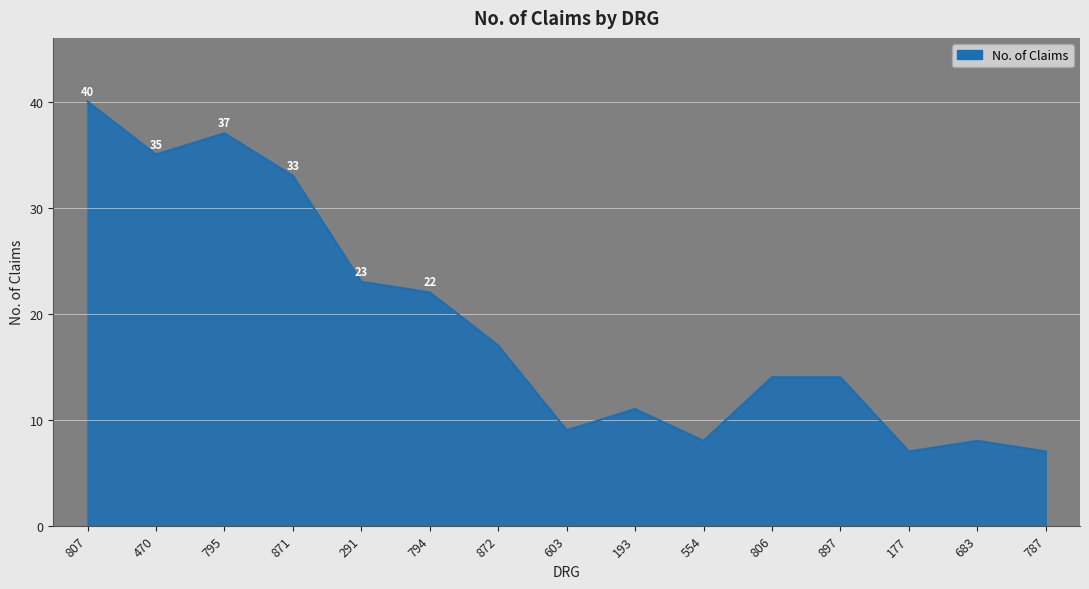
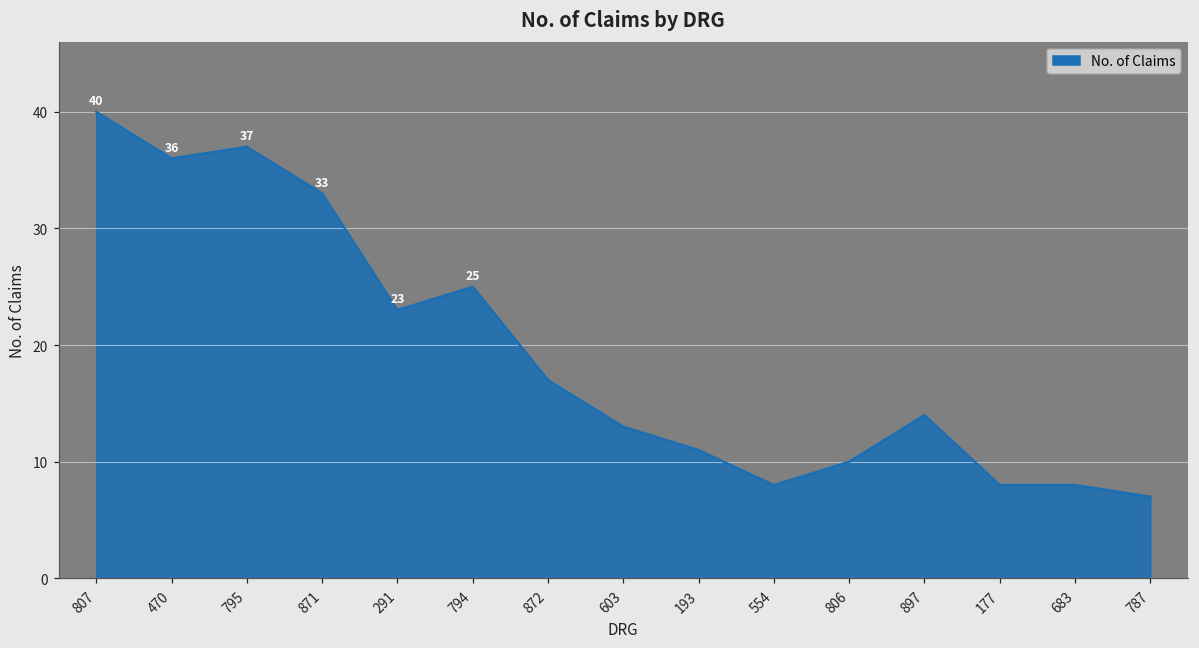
  {
    "807": 40,
-   "470": 35,
+   "470": 36,
    "795": 37,
    "871": 33,
    "291": 23,
-   "794": 22,
-   "603": 9,
-   "806": 14,
-   "177": 7
+   "794": 25,
+   "603": 13,
+   "806": 10,
+   "177": 8
  }
